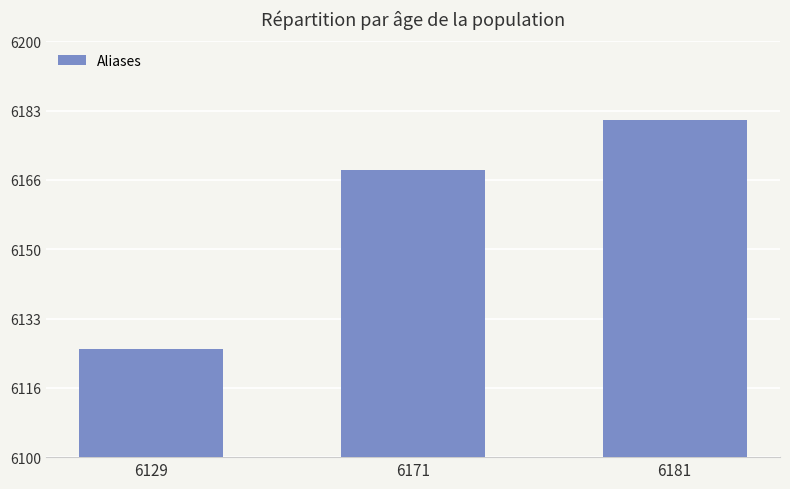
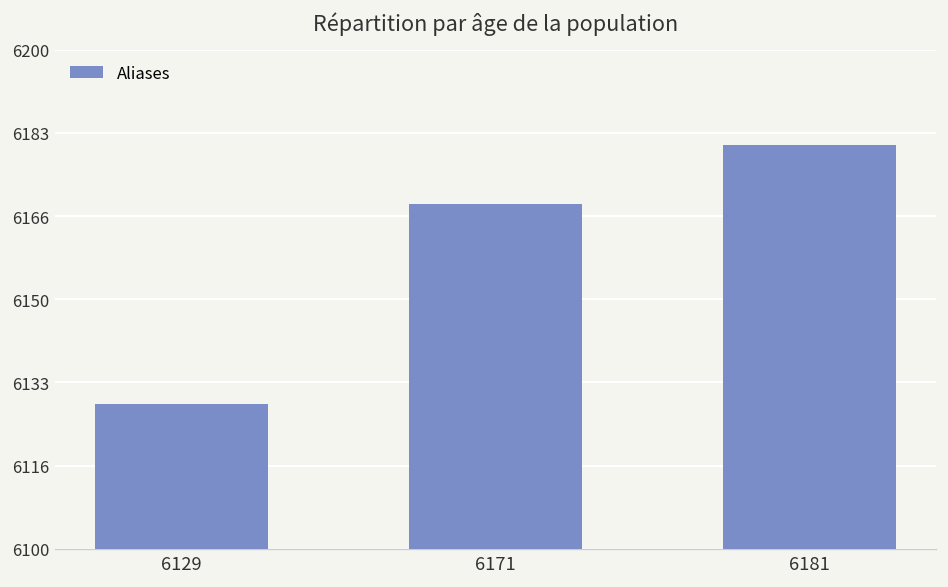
  {
-   "6129": 6126,
+   "6129": 6129,
    "6171": 6169,
    "6181": 6181
  }
